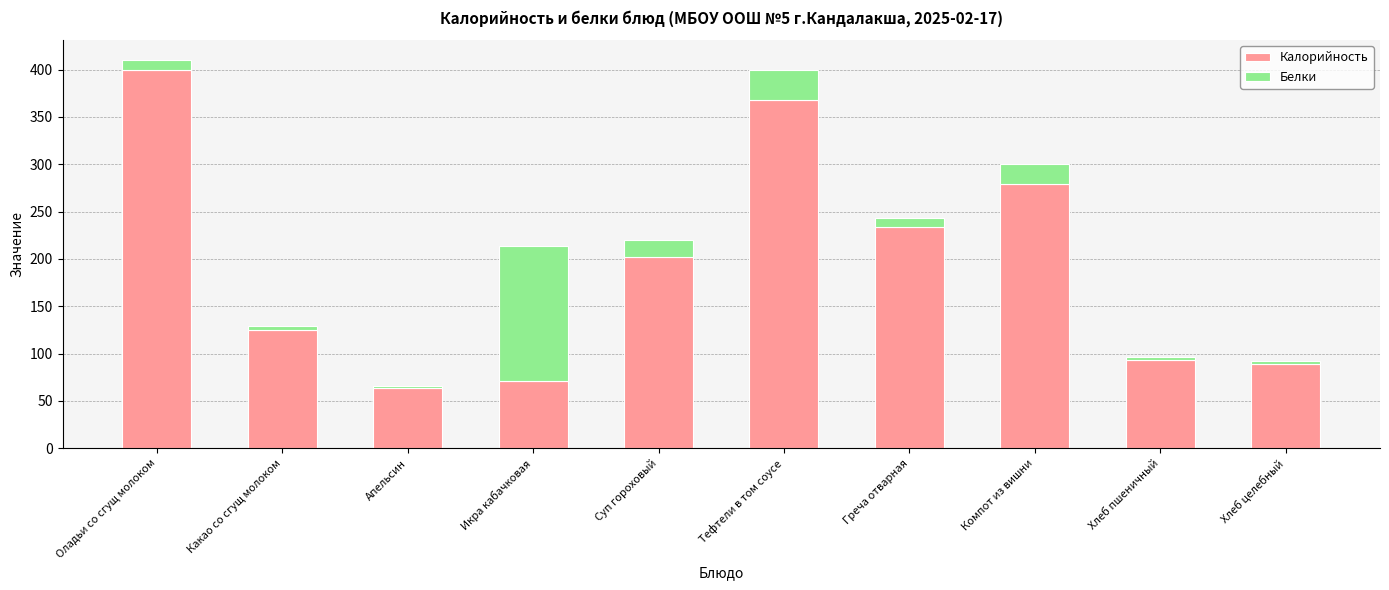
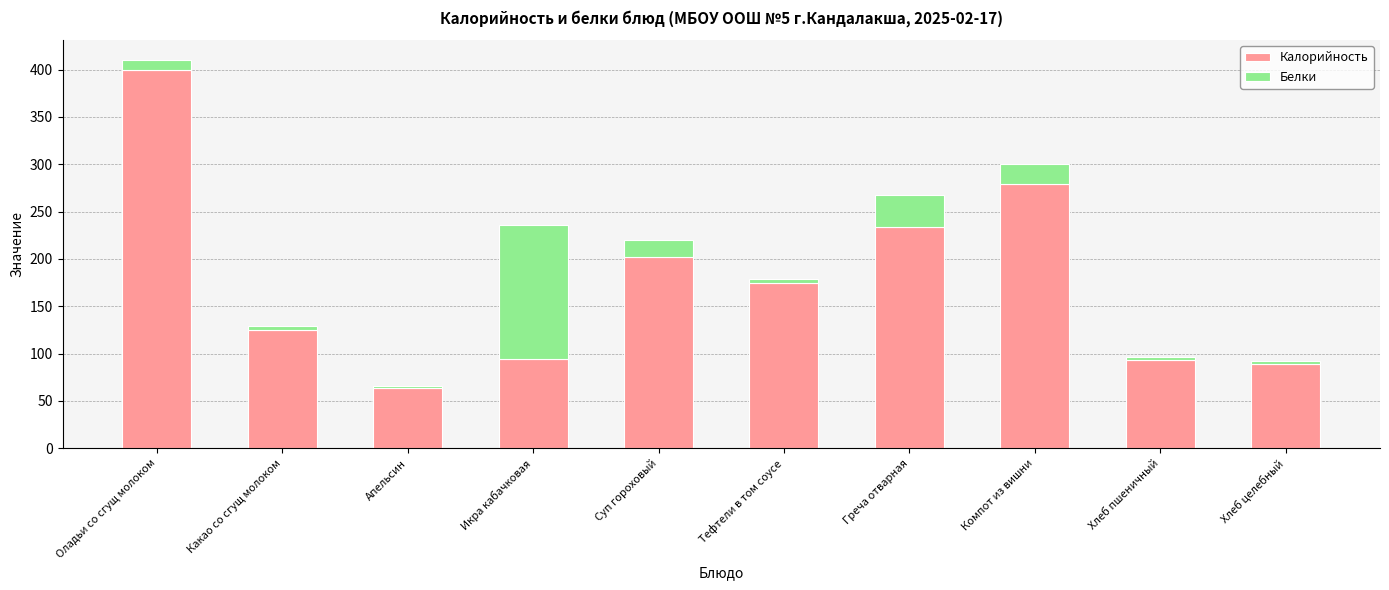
  {
    "Калорийность": {
      "Оладьи со сгущ молоком": 400,
      "Какао со сгущ молоком": 130,
      "Апельсин": 60,
-     "Икра кабачковая": 70,
+     "Икра кабачковая": 90,
      "Суп гороховый": 200,
-     "Тефтели в том соусе": 370,
+     "Тефтели в том соусе": 170,
      "Греча отварная": 230,
      "Компот из вишни": 280,
      "Хлеб пшеничный": 90,
      "Хлеб целебный": 90
    },
    "Белки": {
      "Оладьи со сгущ молоком": 10,
      "Какао со сгущ молоком": 0,
      "Икра кабачковая": 140,
      "Суп гороховый": 20,
-     "Тефтели в том соусе": 30,
-     "Греча отварная": 10,
+     "Тефтели в том соусе": 0,
+     "Греча отварная": 30,
      "Компот из вишни": 20,
      "Хлеб пшеничный": 0,
      "Хлеб целебный": 0
    }
  }
